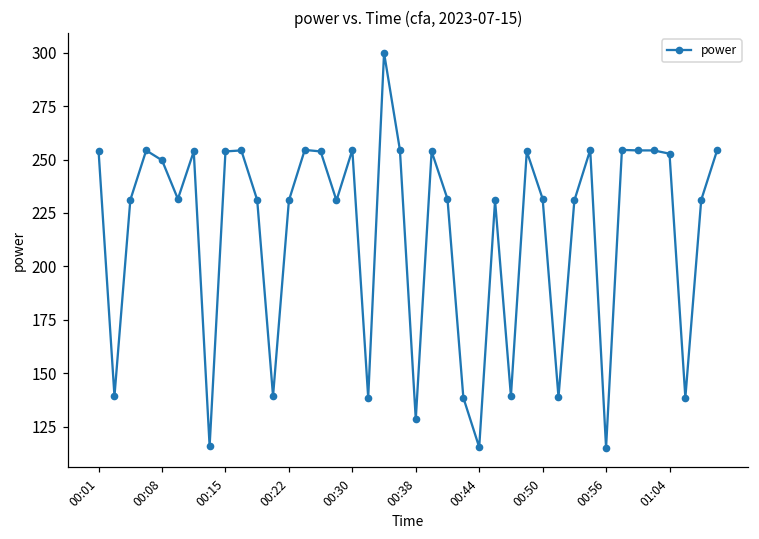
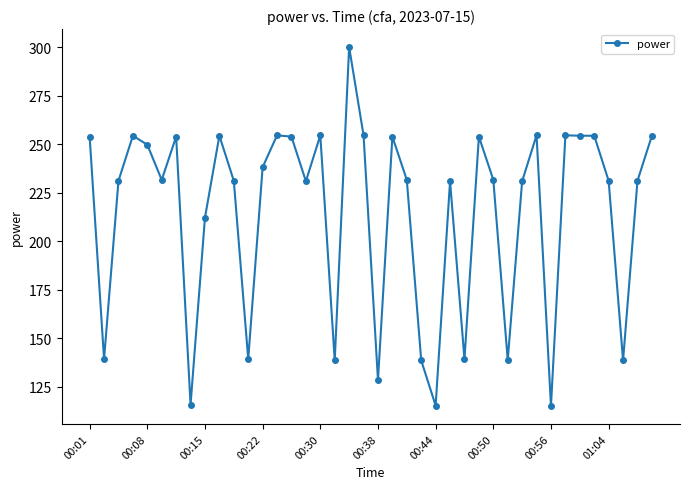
  {
    "00:01": 254,
    "00:08": 250,
-   "00:15": 254,
-   "00:22": 231,
+   "00:15": 212,
+   "00:22": 238,
    "00:30": 255,
    "00:38": 128,
    "00:44": 115,
    "00:50": 232,
    "00:56": 115,
-   "01:04": 253
+   "01:04": 231
  }
